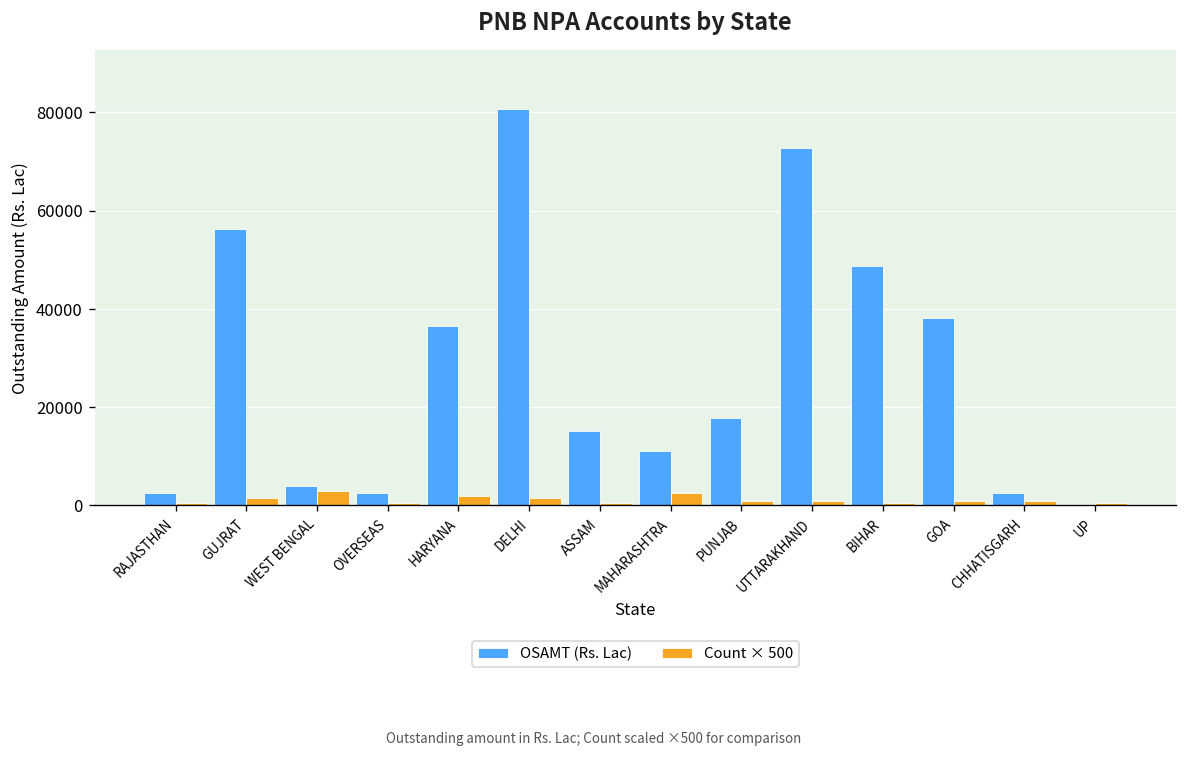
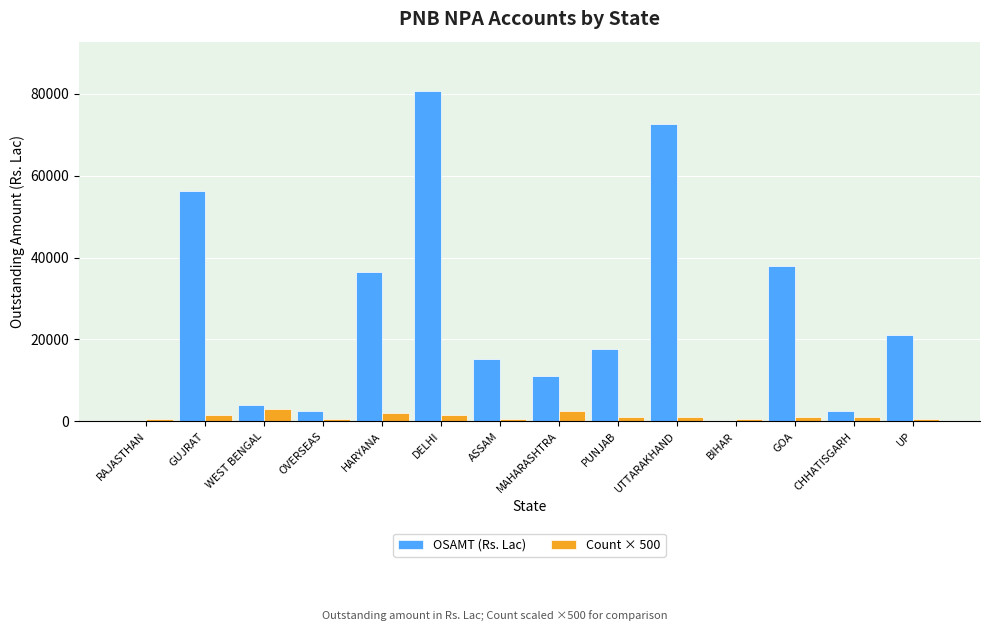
  {
    "OSAMT (Rs. Lac)": {
-     "RAJASTHAN": 3000,
+     "RAJASTHAN": 0,
      "GUJRAT": 56000,
      "WEST BENGAL": 4000,
      "OVERSEAS": 3000,
      "HARYANA": 36000,
      "DELHI": 81000,
      "ASSAM": 15000,
      "MAHARASHTRA": 11000,
      "PUNJAB": 18000,
      "UTTARAKHAND": 73000,
-     "BIHAR": 49000,
+     "BIHAR": 0,
      "GOA": 38000,
      "CHHATISGARH": 2000,
-     "UP": 0
+     "UP": 21000
    },
    "Count × 500": {
      "GUJRAT": 2000,
      "WEST BENGAL": 3000,
      "HARYANA": 2000,
      "DELHI": 2000,
      "MAHARASHTRA": 3000,
      "PUNJAB": 1000,
      "UTTARAKHAND": 1000,
      "GOA": 1000,
      "CHHATISGARH": 1000
    }
  }
